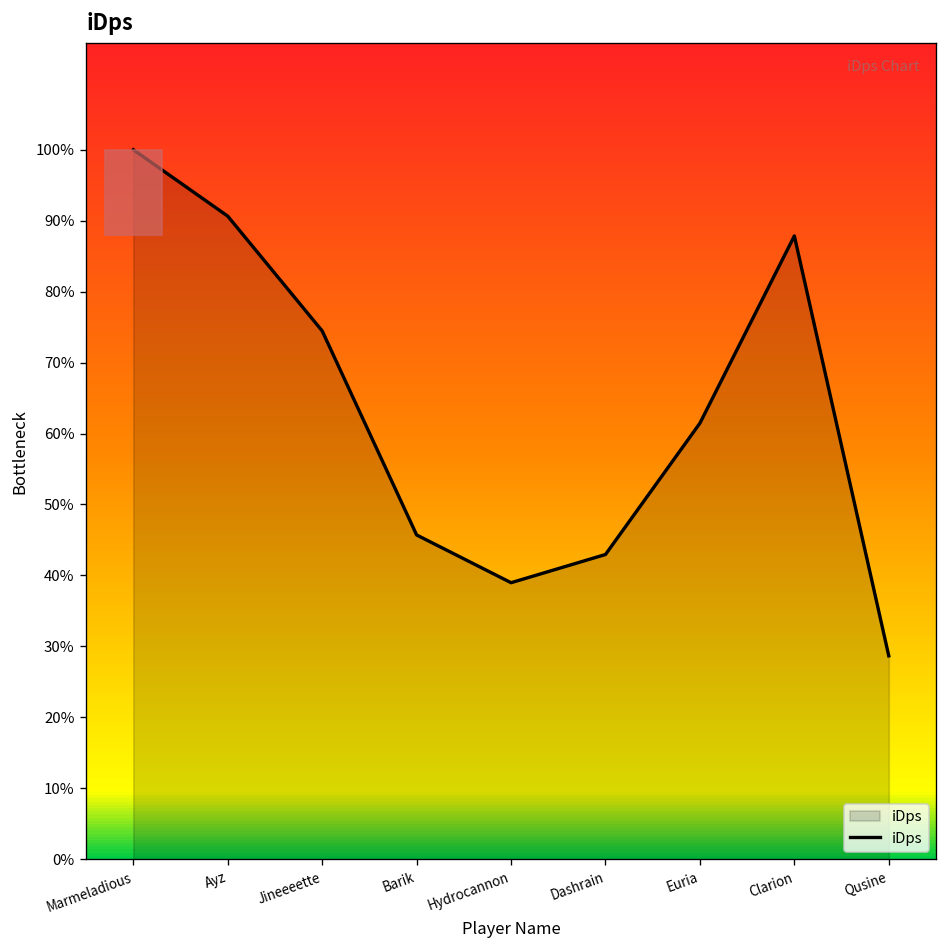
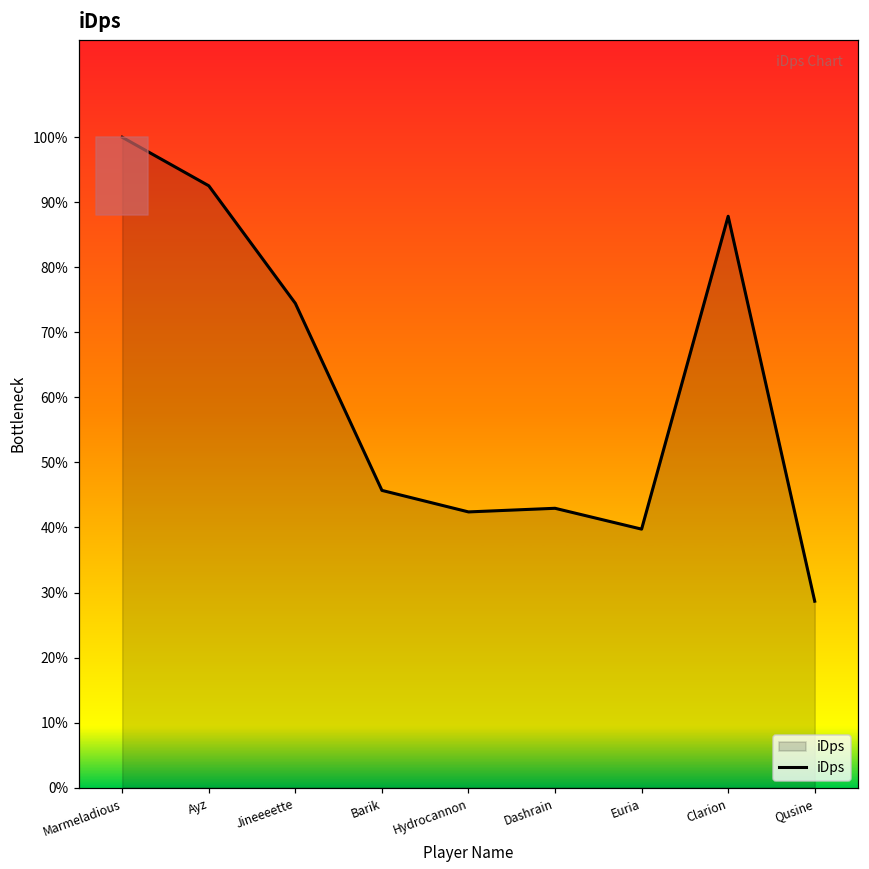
  {
    "iDps": {
      "Marmeladious": "100%",
-     "Ayz": "91%",
+     "Ayz": "93%",
      "Jineeeette": "74%",
      "Barik": "46%",
-     "Hydrocannon": "39%",
+     "Hydrocannon": "42%",
      "Dashrain": "43%",
-     "Euria": "61%",
+     "Euria": "40%",
      "Clarion": "88%",
      "Qusine": "29%"
    }
  }
